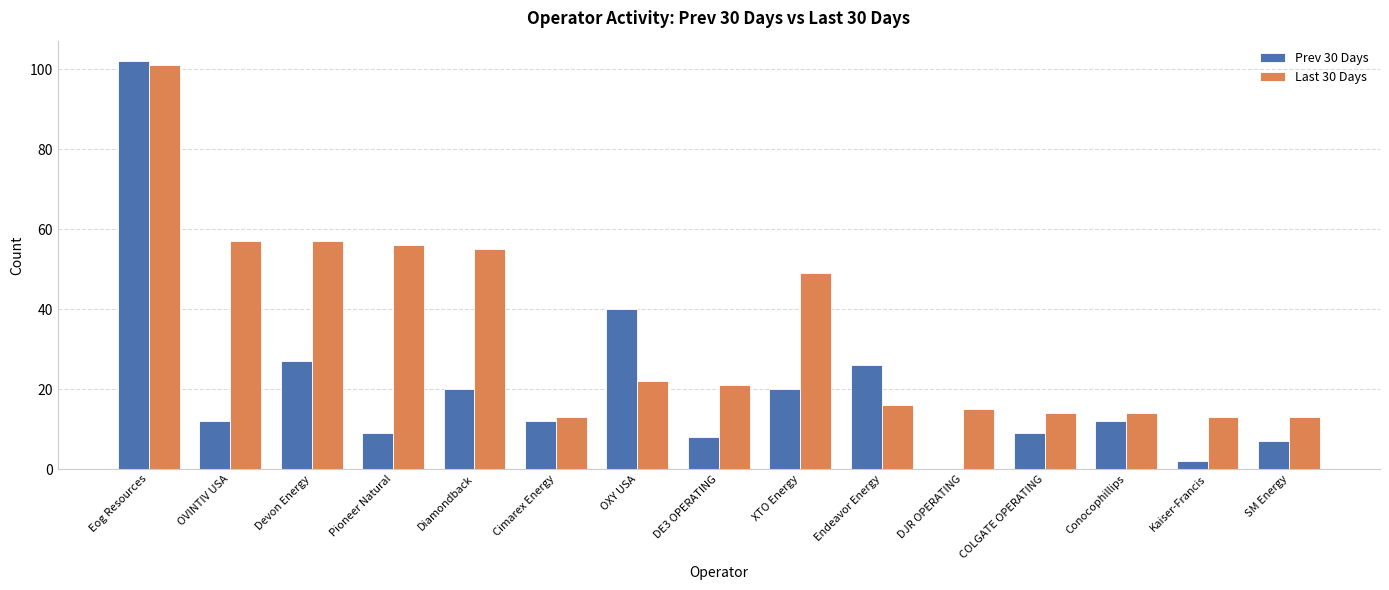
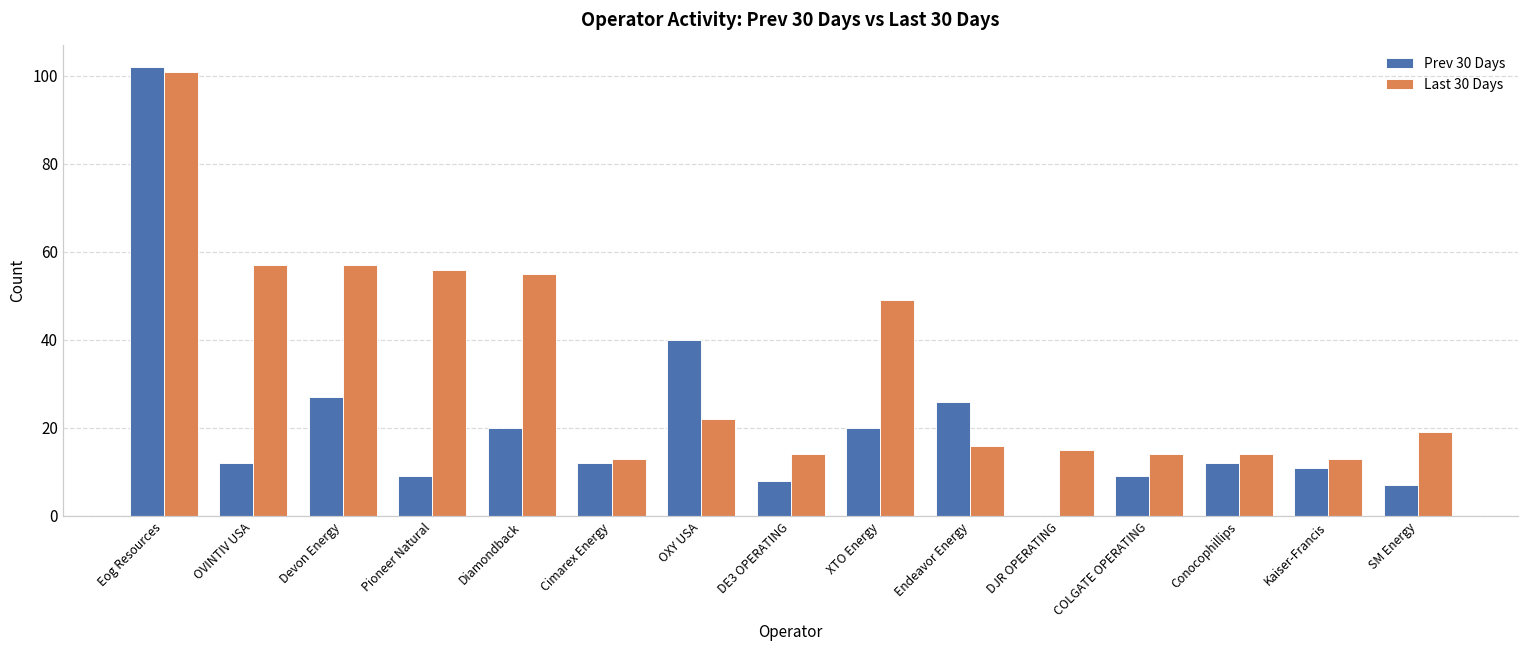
  {
    "Prev 30 Days": {
      "Eog Resources": 102,
      "OVINTIV USA": 12,
      "Devon Energy": 27,
      "Pioneer Natural": 9,
      "Diamondback": 20,
      "Cimarex Energy": 12,
      "OXY USA": 40,
      "DE3 OPERATING": 8,
      "XTO Energy": 20,
      "Endeavor Energy": 26,
      "DJR OPERATING": 0,
      "COLGATE OPERATING": 9,
      "Conocophillips": 12,
-     "Kaiser-Francis": 2,
+     "Kaiser-Francis": 11,
      "SM Energy": 7
    },
    "Last 30 Days": {
      "Eog Resources": 101,
      "OVINTIV USA": 57,
      "Devon Energy": 57,
      "Pioneer Natural": 56,
      "Diamondback": 55,
      "Cimarex Energy": 13,
      "OXY USA": 22,
-     "DE3 OPERATING": 21,
+     "DE3 OPERATING": 14,
      "XTO Energy": 49,
      "Endeavor Energy": 16,
      "DJR OPERATING": 15,
      "COLGATE OPERATING": 14,
      "Conocophillips": 14,
      "Kaiser-Francis": 13,
-     "SM Energy": 13
+     "SM Energy": 19
    }
  }
